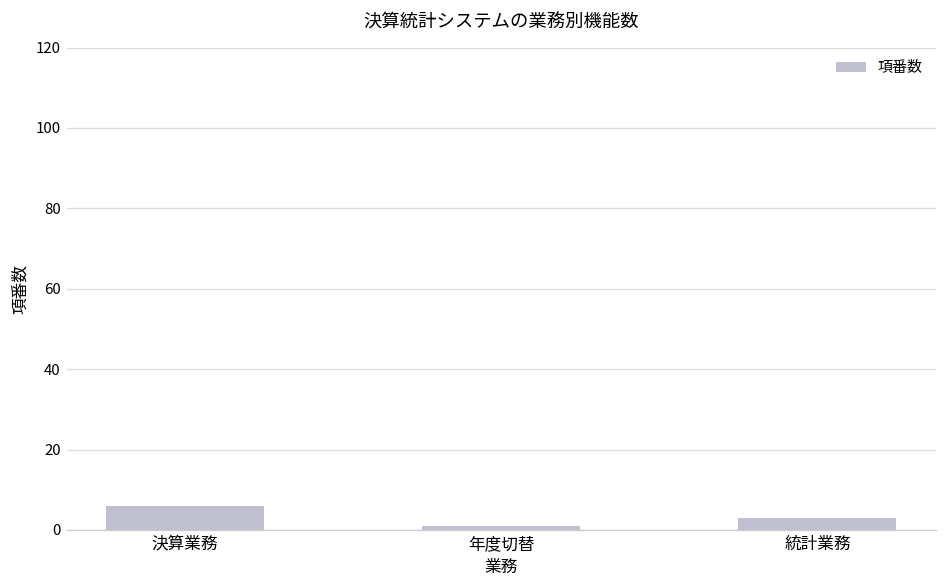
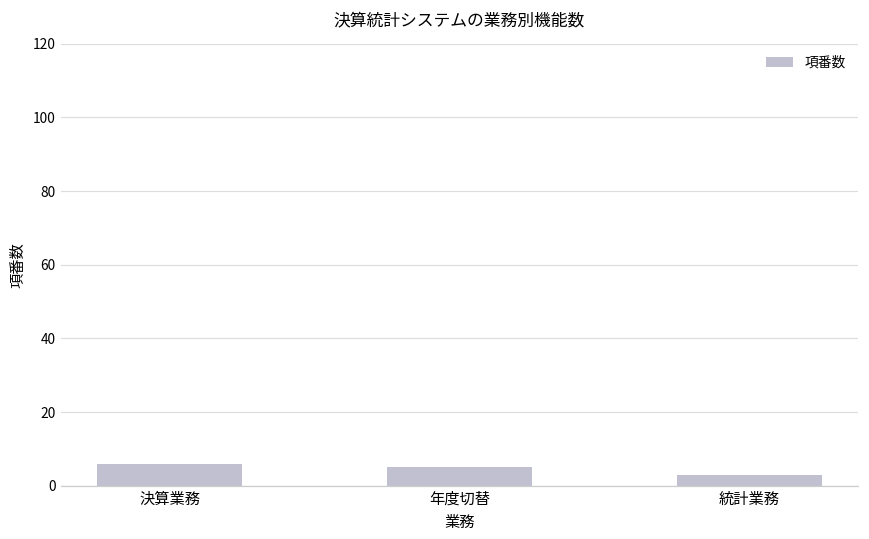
  {
    "決算業務": 6,
-   "年度切替": 1,
+   "年度切替": 5,
    "統計業務": 3
  }
